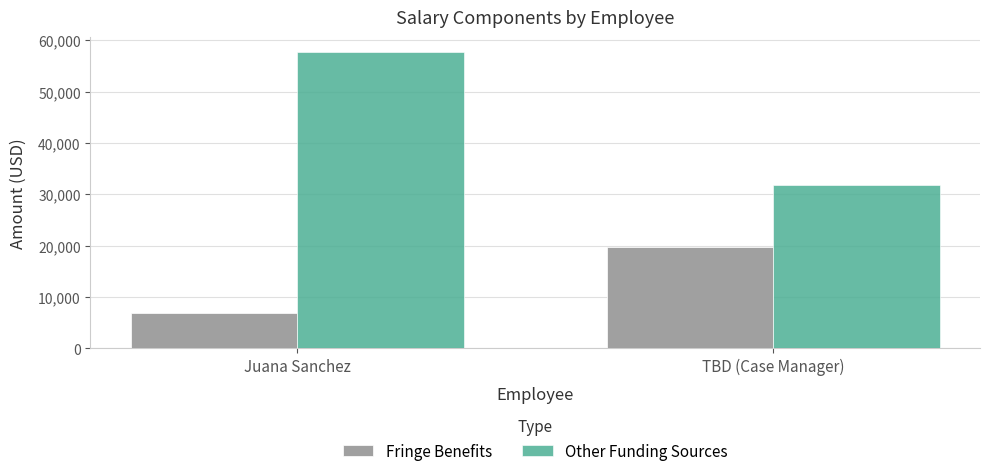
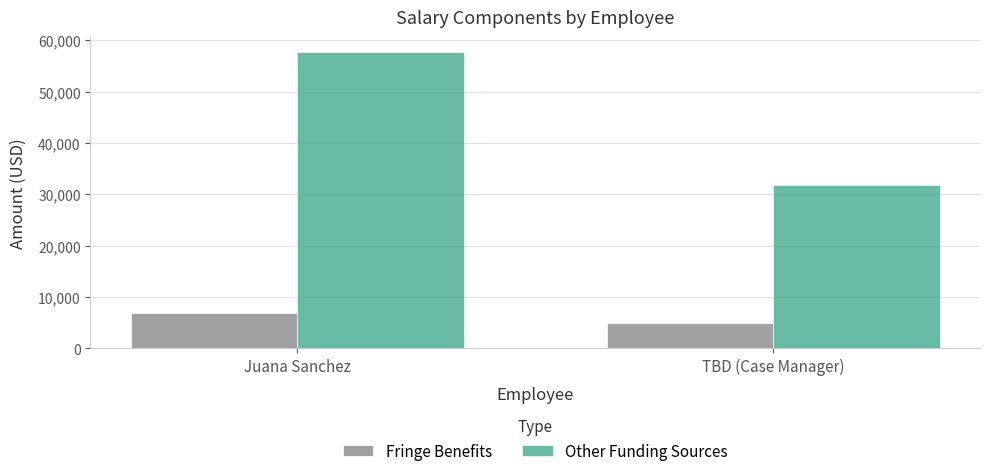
  {
    "Fringe Benefits": {
      "Juana Sanchez": "7,000",
-     "TBD (Case Manager)": "20,000"
+     "TBD (Case Manager)": "5,000"
    },
    "Other Funding Sources": {
      "Juana Sanchez": "58,000",
      "TBD (Case Manager)": "32,000"
    }
  }
